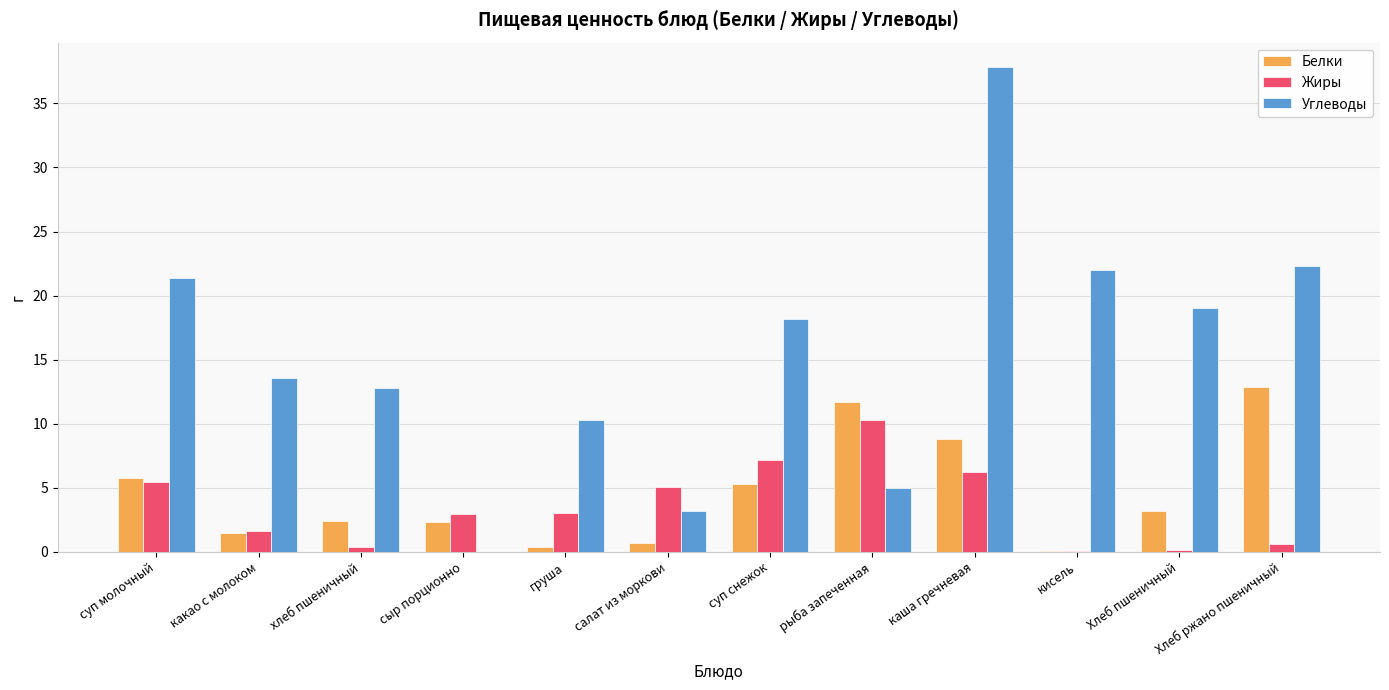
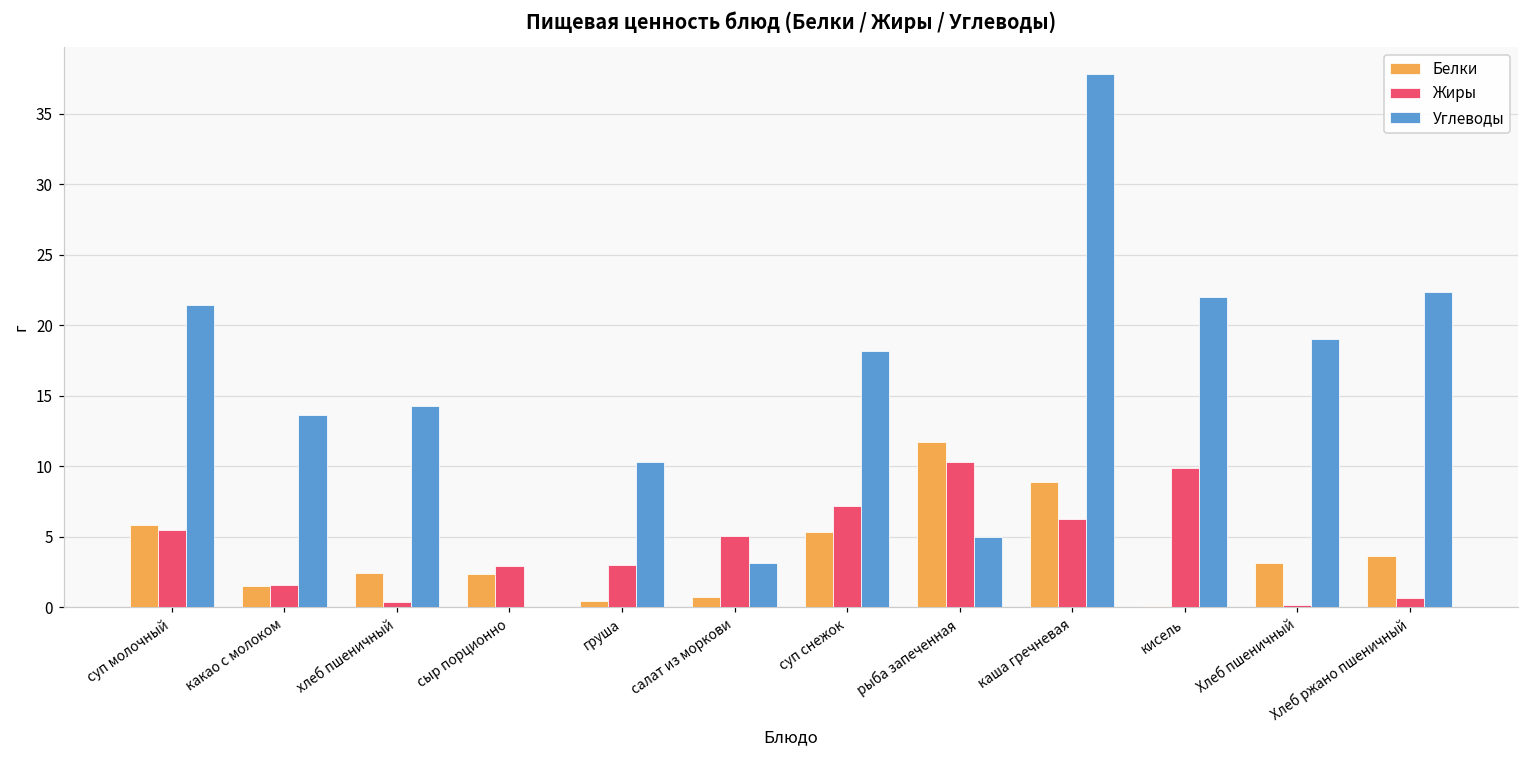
  {
    "Белки": {
      "суп молочный": 5.8,
      "какао с молоком": 1.5,
      "хлеб пшеничный": 2.4,
      "сыр порционно": 2.3,
      "груша": 0.4,
      "салат из моркови": 0.7,
      "суп снежок": 5.3,
      "рыба запеченная": 11.7,
      "каша гречневая": 8.9,
      "Хлеб пшеничный": 3.2,
-     "Хлеб ржано пшеничный": 12.9
+     "Хлеб ржано пшеничный": 3.7
    },
    "Жиры": {
      "суп молочный": 5.5,
      "какао с молоком": 1.6,
      "хлеб пшеничный": 0.4,
      "сыр порционно": 3.0,
      "груша": 3.0,
      "салат из моркови": 5.1,
      "суп снежок": 7.2,
      "рыба запеченная": 10.3,
      "каша гречневая": 6.3,
-     "кисель": 0.0,
+     "кисель": 9.9,
      "Хлеб ржано пшеничный": 0.6
    },
    "Углеводы": {
      "суп молочный": 21.4,
      "какао с молоком": 13.6,
-     "хлеб пшеничный": 12.8,
+     "хлеб пшеничный": 14.3,
      "сыр порционно": 0.0,
      "груша": 10.3,
      "салат из моркови": 3.2,
      "суп снежок": 18.2,
      "рыба запеченная": 5.0,
      "каша гречневая": 37.9,
      "кисель": 22.0,
      "Хлеб пшеничный": 19.0,
      "Хлеб ржано пшеничный": 22.4
    }
  }
